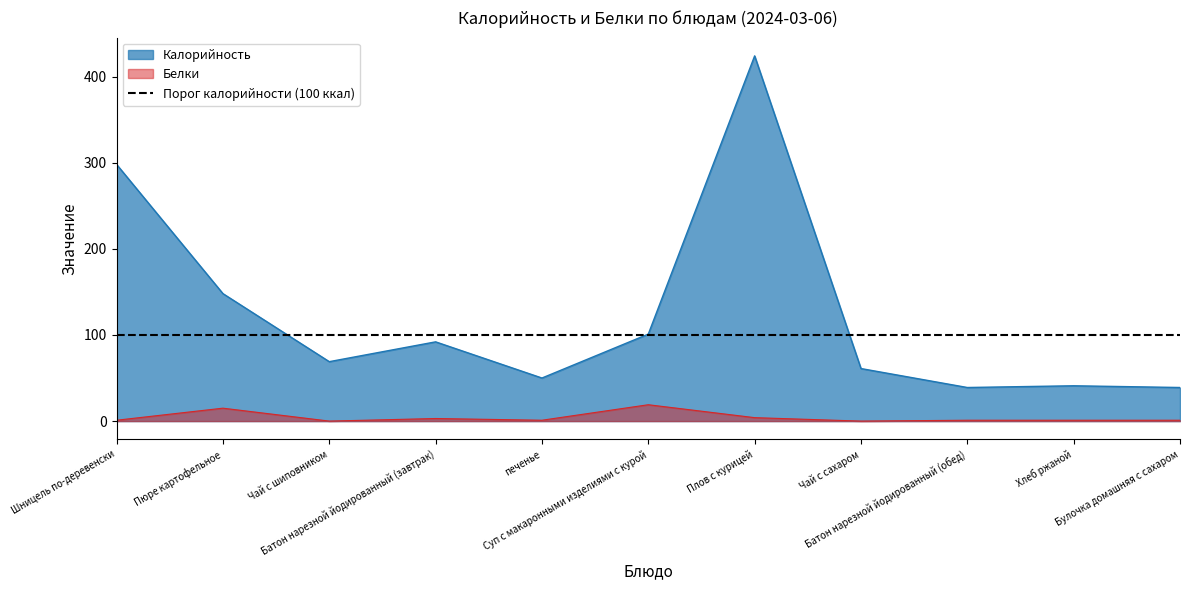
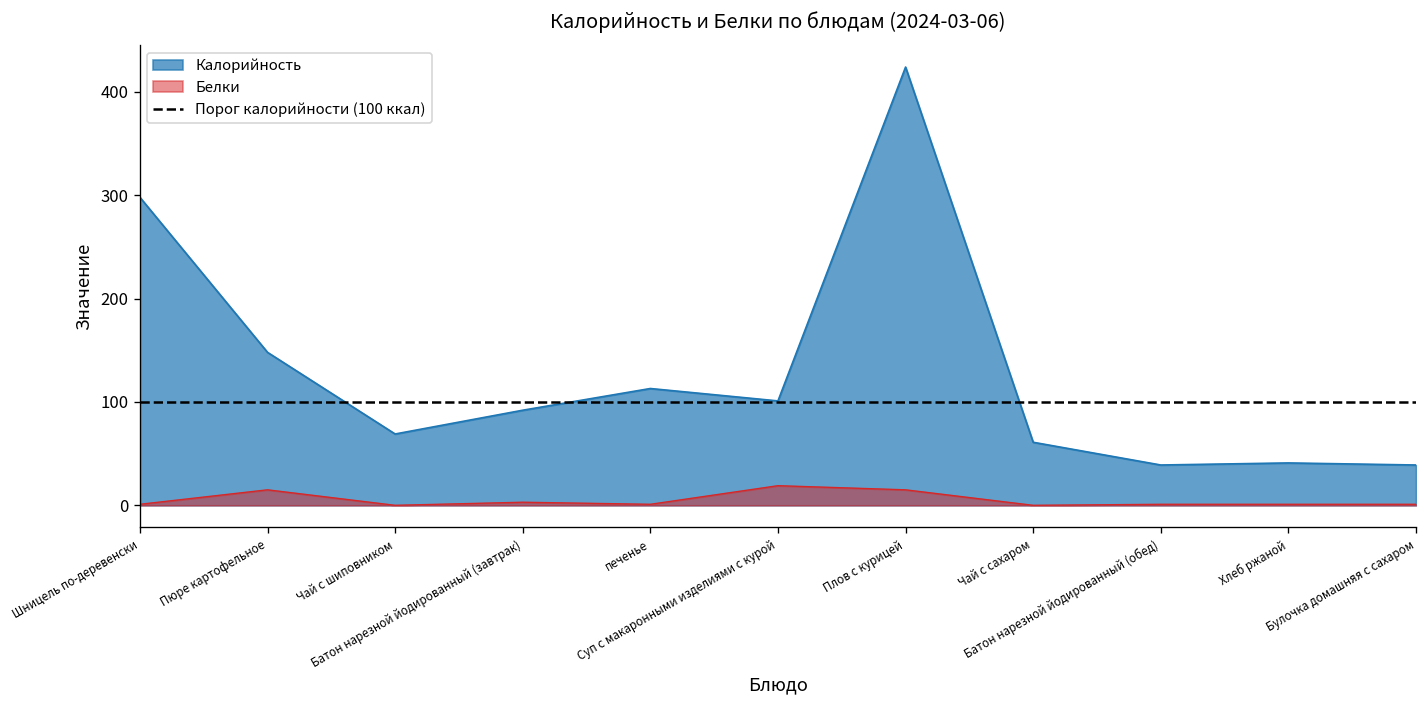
  {
    "Калорийность": {
      "Шницель по-деревенски": 300,
      "Пюре картофельное": 150,
      "Чай с шиповником": 70,
      "Батон нарезной йодированный (завтрак)": 90,
-     "печенье": 50,
+     "печенье": 110,
      "Суп с макаронными изделиями с курой": 100,
      "Плов с курицей": 420,
      "Чай с сахаром": 60,
      "Батон нарезной йодированный (обед)": 40,
      "Хлеб ржаной": 40,
      "Булочка домашняя с сахаром": 40
    },
    "Белки": {
      "Шницель по-деревенски": 0,
      "Пюре картофельное": 20,
      "Чай с шиповником": 0,
      "Батон нарезной йодированный (завтрак)": 0,
      "печенье": 0,
      "Суп с макаронными изделиями с курой": 20,
-     "Плов с курицей": 0,
+     "Плов с курицей": 20,
      "Чай с сахаром": 0,
      "Батон нарезной йодированный (обед)": 0,
      "Хлеб ржаной": 0,
      "Булочка домашняя с сахаром": 0
    }
  }
